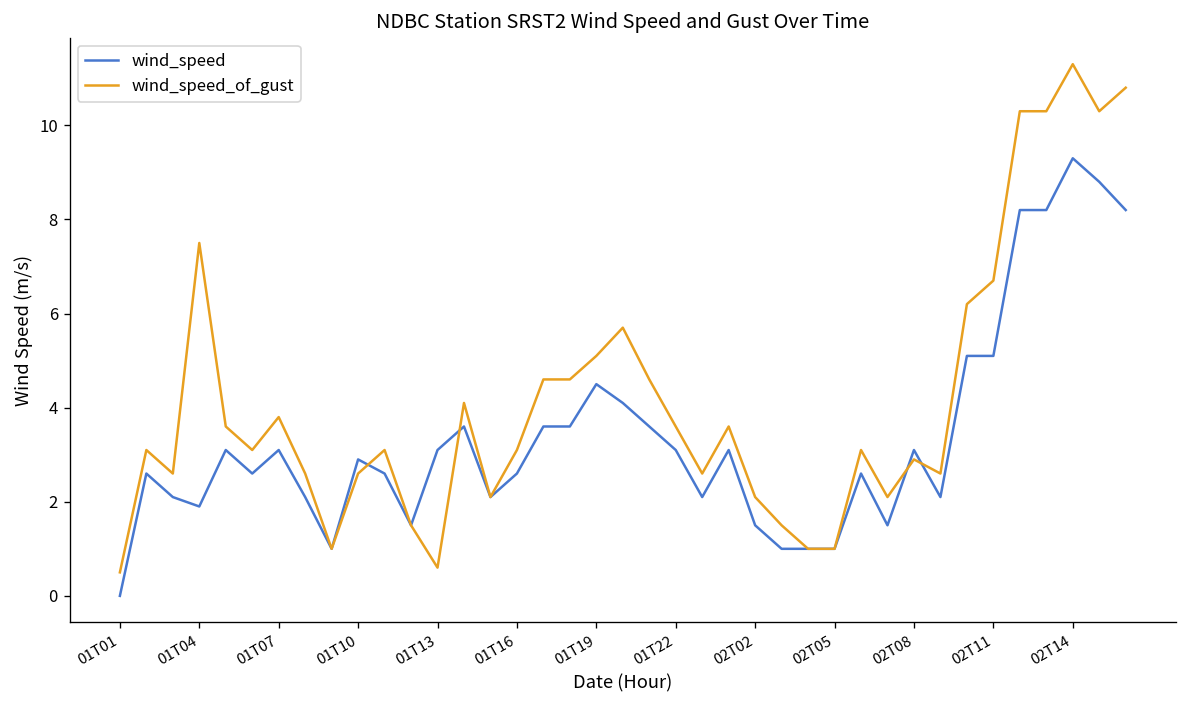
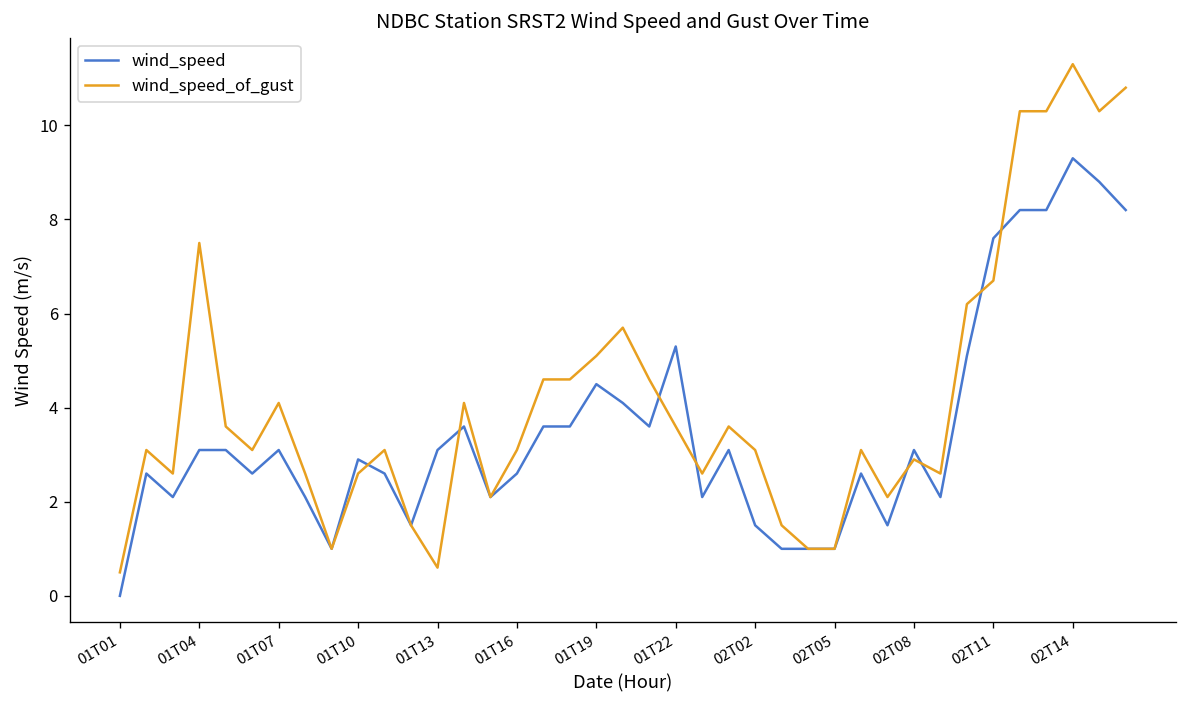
  {
    "wind_speed": {
      "01T01": 0.0,
-     "01T04": 1.9,
+     "01T04": 3.1,
      "01T07": 3.1,
      "01T10": 2.9,
      "01T13": 3.1,
      "01T16": 2.6,
      "01T19": 4.5,
-     "01T22": 3.1,
+     "01T22": 5.3,
      "02T02": 1.5,
      "02T08": 3.1,
-     "02T11": 5.1,
+     "02T11": 7.6,
      "02T14": 9.3
    },
    "wind_speed_of_gust": {
      "01T01": 0.5,
      "01T04": 7.5,
-     "01T07": 3.8,
+     "01T07": 4.1,
      "01T10": 2.6,
      "01T13": 0.6,
      "01T16": 3.1,
      "01T19": 5.1,
      "01T22": 3.6,
-     "02T02": 2.1,
+     "02T02": 3.1,
      "02T08": 2.9,
      "02T11": 6.7,
      "02T14": 11.3
    }
  }
